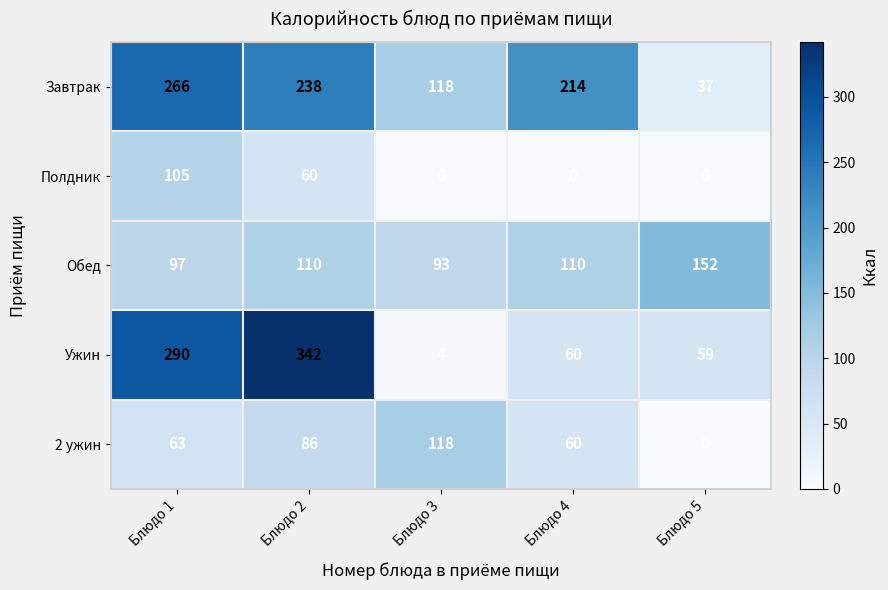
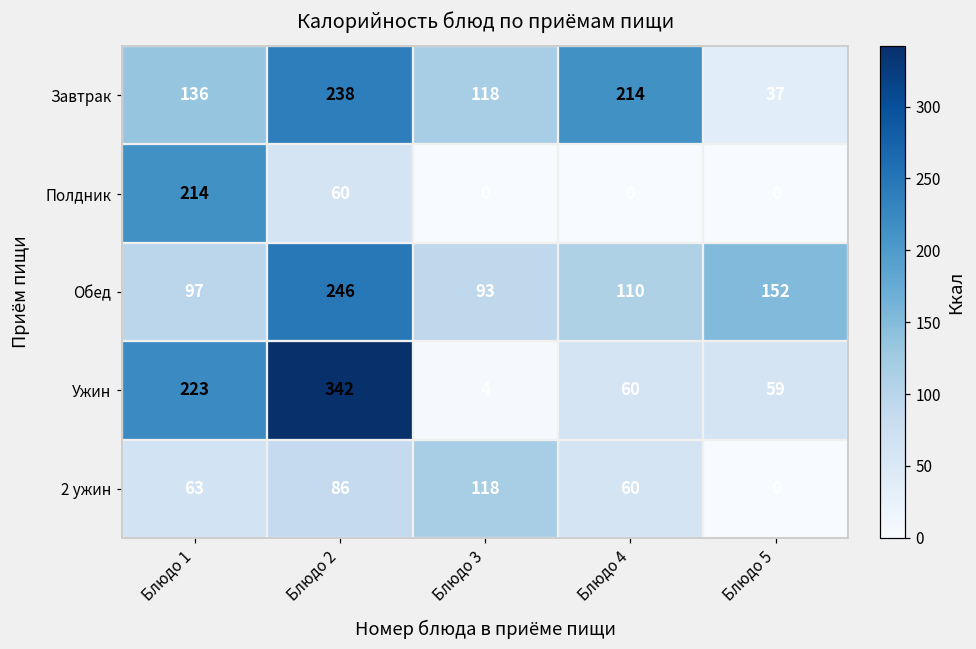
  {
    "Завтрак": {
-     "Блюдо 1": 266,
+     "Блюдо 1": 136,
      "Блюдо 2": 238,
      "Блюдо 3": 118,
      "Блюдо 4": 214
    },
    "Полдник": {
-     "Блюдо 1": 105
+     "Блюдо 1": 214
    },
    "Обед": {
      "Блюдо 1": 97,
-     "Блюдо 2": 110,
+     "Блюдо 2": 246,
      "Блюдо 3": 93,
      "Блюдо 4": 110,
      "Блюдо 5": 152
    },
    "Ужин": {
-     "Блюдо 1": 290,
+     "Блюдо 1": 223,
      "Блюдо 2": 342
    },
    "2 ужин": {
      "Блюдо 2": 86,
      "Блюдо 3": 118
    }
  }
